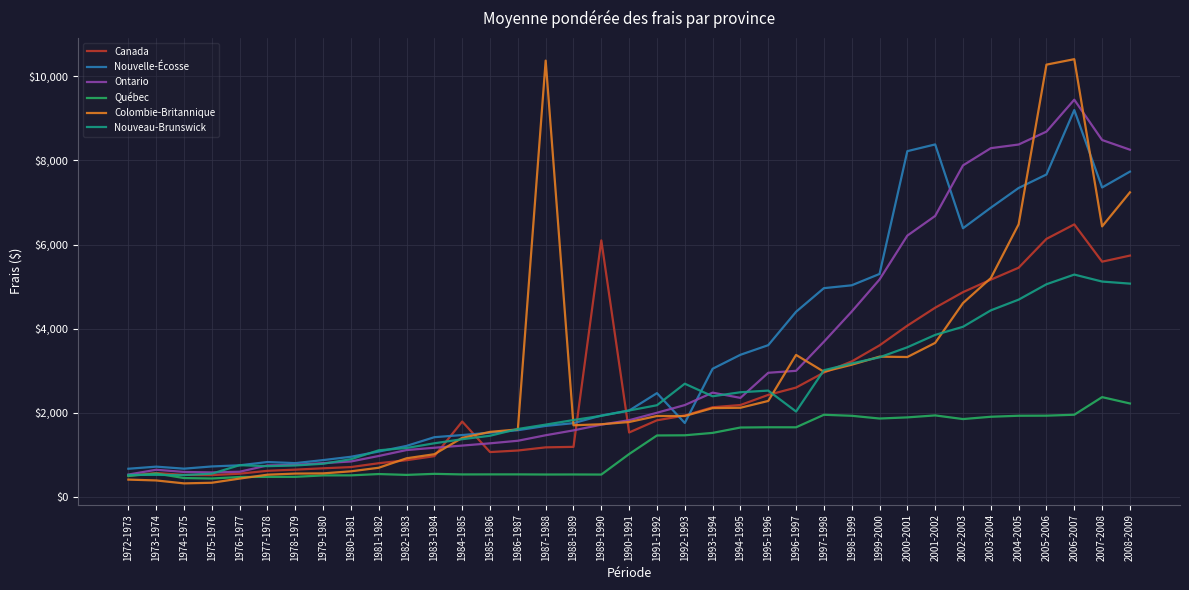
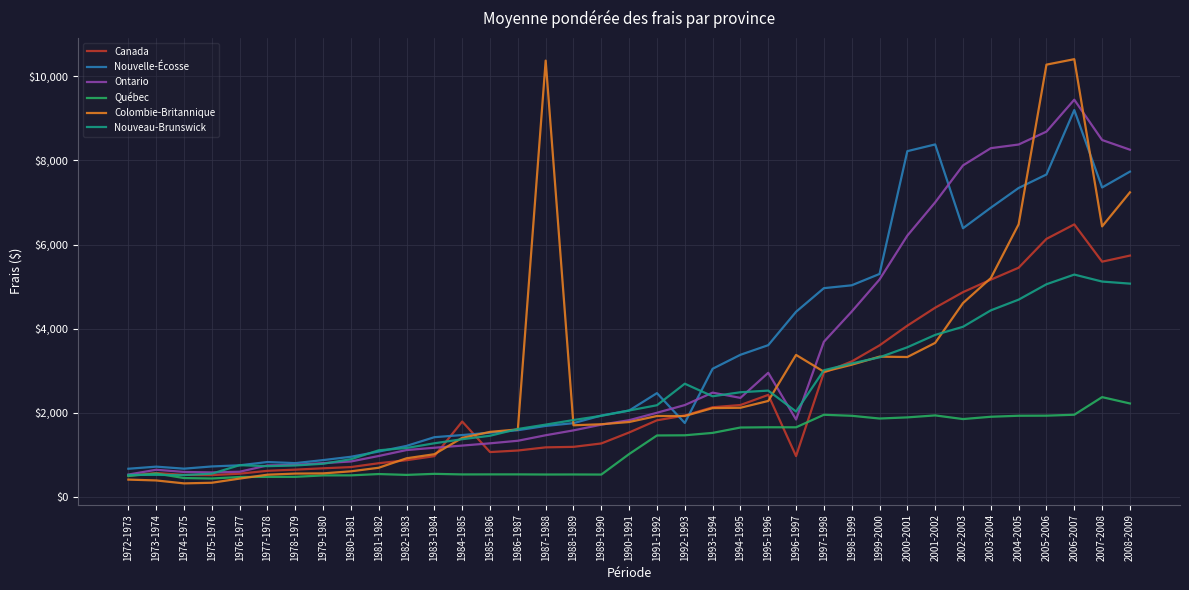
  {
    "Canada": {
      "1977-1978": "$600",
      "1978-1979": "$600",
      "1979-1980": "$700",
      "1980-1981": "$700",
      "1981-1982": "$800",
      "1984-1985": "$1,800",
      "1985-1986": "$1,100",
      "1986-1987": "$1,100",
      "1987-1988": "$1,200",
      "1988-1989": "$1,200",
-     "1989-1990": "$6,100",
+     "1989-1990": "$1,300",
      "1990-1991": "$1,500",
      "1991-1992": "$1,800",
      "1994-1995": "$2,200",
      "1995-1996": "$2,400",
-     "1996-1997": "$2,600",
+     "1996-1997": "$1,000",
      "1999-2000": "$3,600",
      "2000-2001": "$4,100",
      "2001-2002": "$4,500",
      "2002-2003": "$4,900",
      "2004-2005": "$5,400",
      "2005-2006": "$6,100",
      "2006-2007": "$6,500",
      "2007-2008": "$5,600",
      "2008-2009": "$5,700"
    },
    "Nouvelle-Écosse": {
      "1972-1973": "$700",
      "1973-1974": "$700",
      "1974-1975": "$700",
      "1975-1976": "$700",
      "1977-1978": "$800",
      "1979-1980": "$900",
      "1983-1984": "$1,400",
      "1984-1985": "$1,500",
      "1991-1992": "$2,500",
      "1992-1993": "$1,800",
      "1993-1994": "$3,000",
      "1994-1995": "$3,400",
      "1995-1996": "$3,600",
      "1996-1997": "$4,400",
      "1997-1998": "$5,000",
      "1998-1999": "$5,000",
      "1999-2000": "$5,300",
      "2000-2001": "$8,200",
      "2001-2002": "$8,400",
      "2002-2003": "$6,400",
      "2003-2004": "$6,900",
      "2004-2005": "$7,300",
      "2005-2006": "$7,700",
      "2006-2007": "$9,200",
      "2007-2008": "$7,400",
      "2008-2009": "$7,700"
    },
    "Ontario": {
      "1973-1974": "$600",
      "1974-1975": "$600",
      "1981-1982": "$1,000",
      "1983-1984": "$1,200",
      "1984-1985": "$1,200",
      "1985-1986": "$1,300",
      "1986-1987": "$1,300",
      "1987-1988": "$1,500",
      "1988-1989": "$1,600",
      "1991-1992": "$2,000",
      "1992-1993": "$2,200",
      "1993-1994": "$2,500",
      "1994-1995": "$2,400",
      "1995-1996": "$2,900",
-     "1996-1997": "$3,000",
+     "1996-1997": "$1,800",
      "1997-1998": "$3,700",
      "1998-1999": "$4,400",
      "1999-2000": "$5,200",
      "2000-2001": "$6,200",
-     "2001-2002": "$6,700",
+     "2001-2002": "$7,000",
      "2002-2003": "$7,900",
      "2003-2004": "$8,300",
      "2004-2005": "$8,400",
      "2005-2006": "$8,700",
      "2006-2007": "$9,400",
      "2007-2008": "$8,500",
      "2008-2009": "$8,300"
    },
    "Colombie-Britannique": {
      "1972-1973": "$400",
      "1973-1974": "$400",
      "1974-1975": "$300",
      "1975-1976": "$300",
      "1978-1979": "$600",
      "1980-1981": "$600",
      "1981-1982": "$700",
      "1987-1988": "$10,400",
      "1991-1992": "$1,900",
      "1994-1995": "$2,100",
      "1995-1996": "$2,300",
      "1996-1997": "$3,400",
      "2000-2001": "$3,300",
      "2001-2002": "$3,700",
      "2002-2003": "$4,600",
      "2004-2005": "$6,500",
      "2005-2006": "$10,300",
      "2006-2007": "$10,400",
      "2007-2008": "$6,400",
      "2008-2009": "$7,200"
    }
  }
